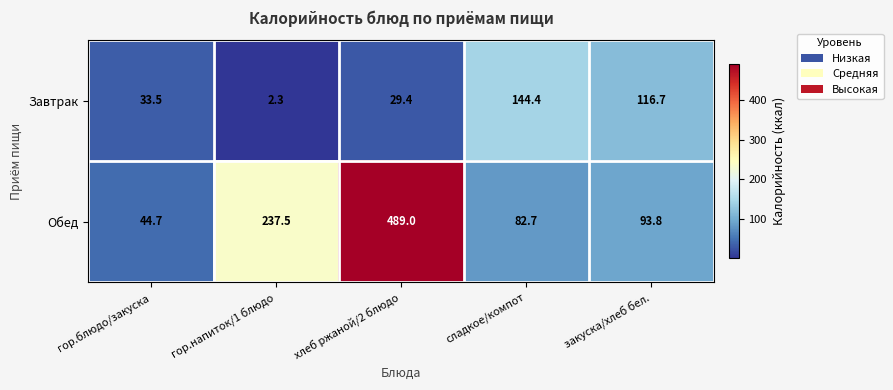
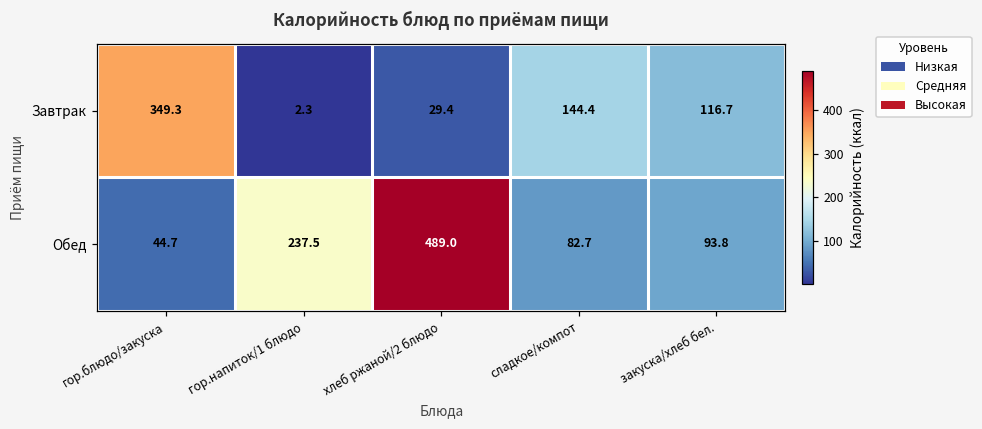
  {
    "Завтрак": {
-     "гор.блюдо/закуска": 33.5,
+     "гор.блюдо/закуска": 349.3,
      "гор.напиток/1 блюдо": 2.3,
      "хлеб ржаной/2 блюдо": 29.4,
      "сладкое/компот": 144.4,
      "закуска/хлеб бел.": 116.7
    },
    "Обед": {
      "гор.блюдо/закуска": 44.7,
      "гор.напиток/1 блюдо": 237.5,
      "хлеб ржаной/2 блюдо": 489.0,
      "сладкое/компот": 82.7,
      "закуска/хлеб бел.": 93.8
    }
  }
